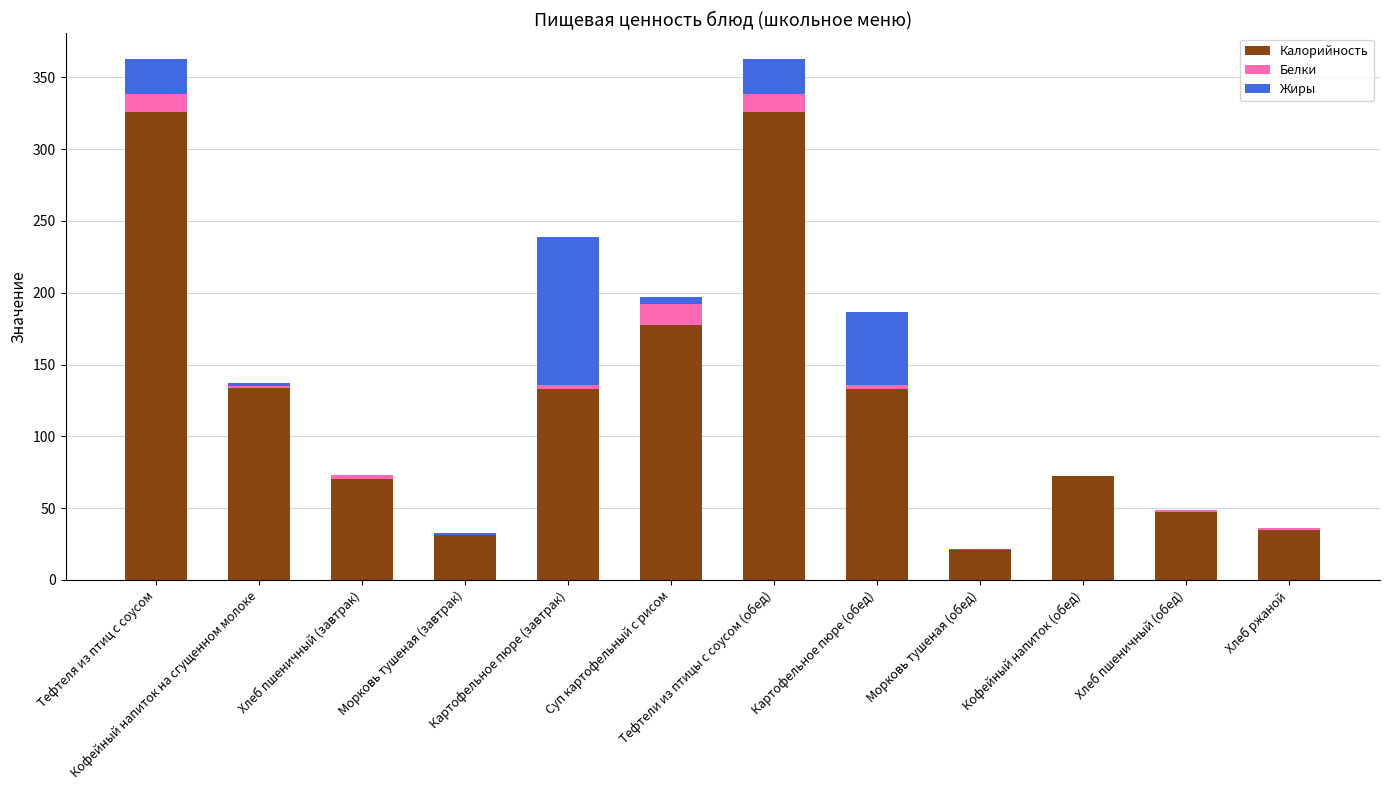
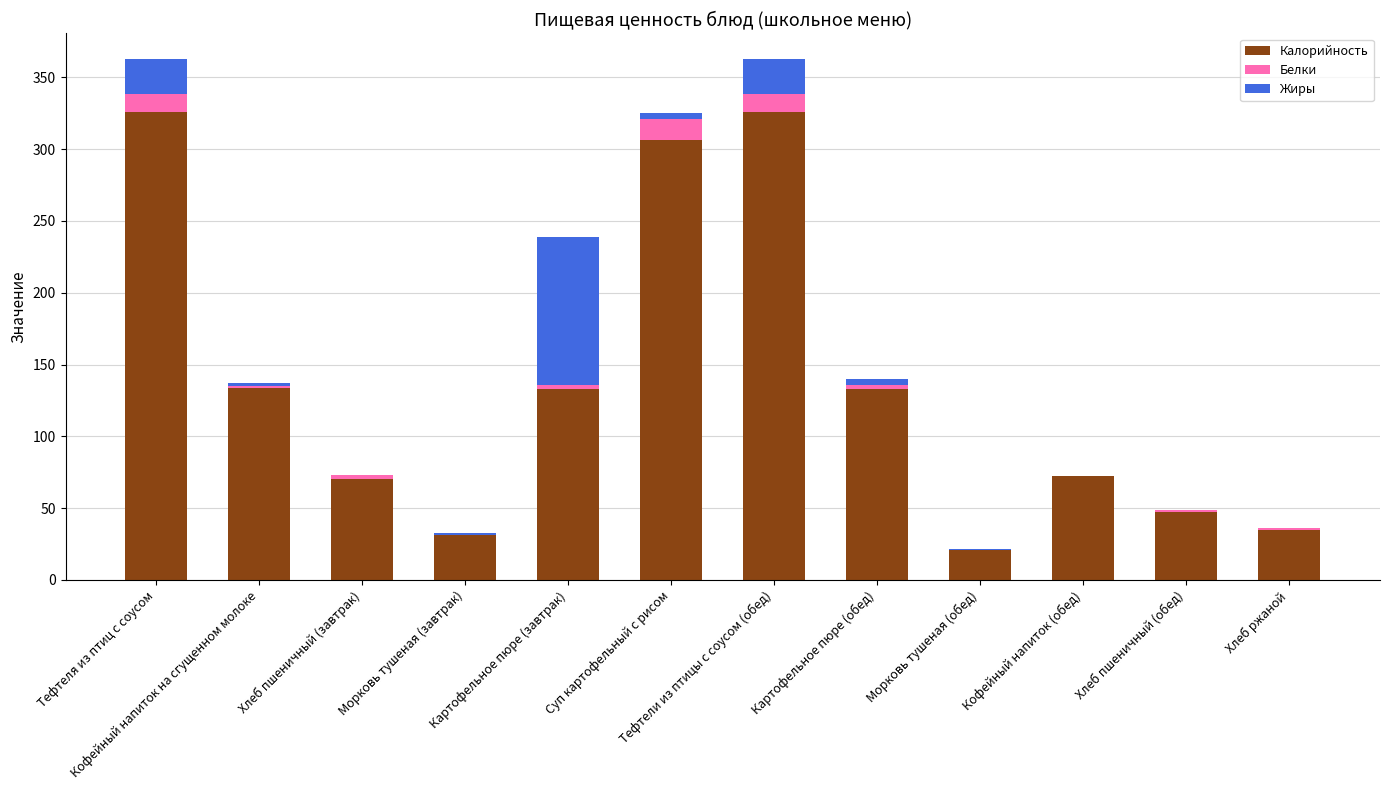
  {
    "Калорийность": {
      "Тефтеля из птиц с соусом": 326,
      "Кофейный напиток на сгущенном молоке": 134,
      "Хлеб пшеничный (завтрак)": 71,
      "Морковь тушеная (завтрак)": 31,
      "Картофельное пюре (завтрак)": 133,
-     "Суп картофельный с рисом": 177,
+     "Суп картофельный с рисом": 306,
      "Тефтели из птицы с соусом (обед)": 326,
      "Картофельное пюре (обед)": 133,
      "Морковь тушеная (обед)": 21,
      "Кофейный напиток (обед)": 72,
      "Хлеб пшеничный (обед)": 47,
      "Хлеб ржаной": 35
    },
    "Белки": {
      "Тефтеля из птиц с соусом": 13,
      "Хлеб пшеничный (завтрак)": 2,
      "Картофельное пюре (завтрак)": 3,
      "Суп картофельный с рисом": 15,
      "Тефтели из птицы с соусом (обед)": 13,
      "Картофельное пюре (обед)": 3
    },
    "Жиры": {
      "Тефтеля из птиц с соусом": 24,
      "Кофейный напиток на сгущенном молоке": 2,
      "Картофельное пюре (завтрак)": 103,
      "Суп картофельный с рисом": 5,
      "Тефтели из птицы с соусом (обед)": 24,
-     "Картофельное пюре (обед)": 51
+     "Картофельное пюре (обед)": 4
    }
  }
